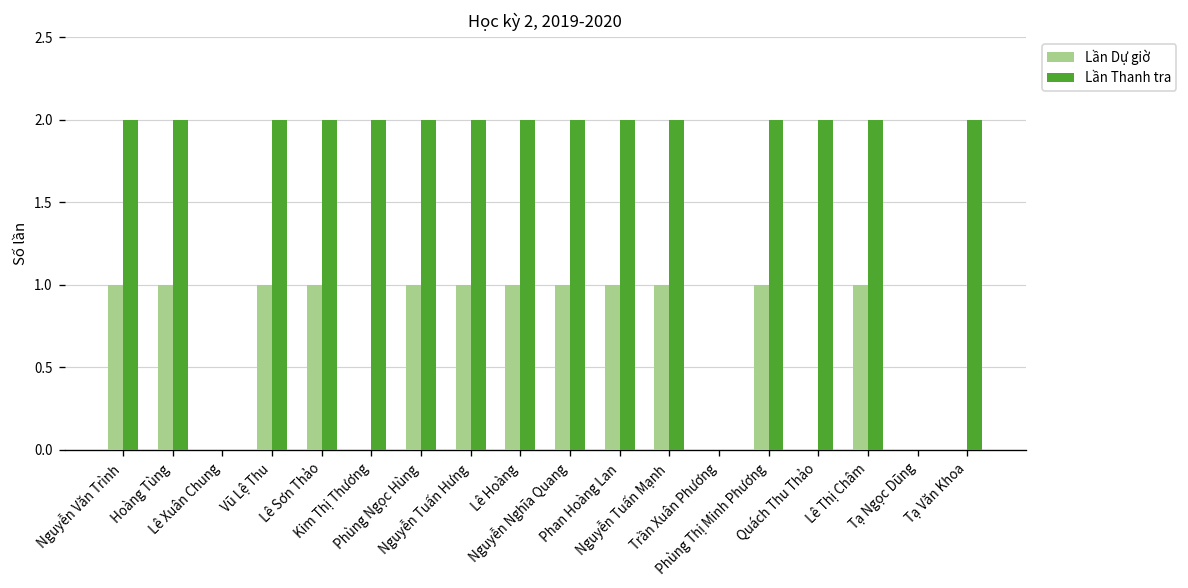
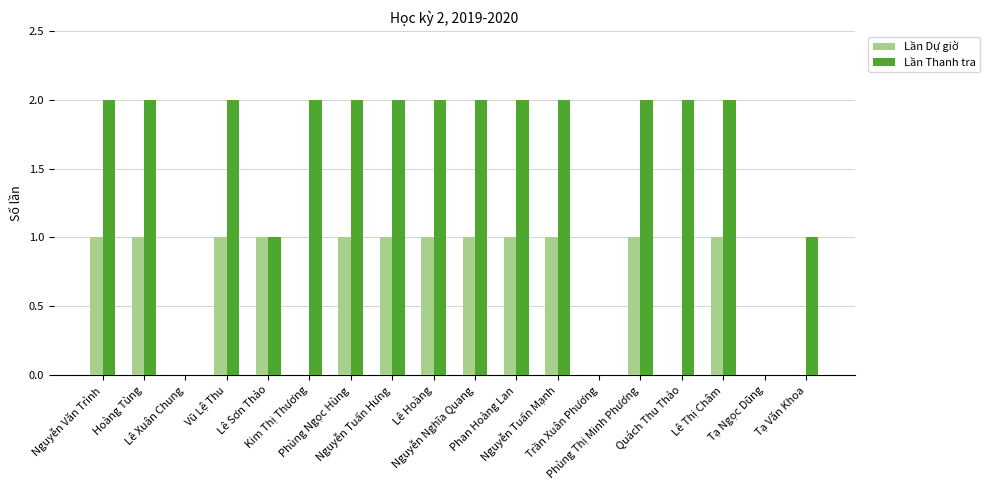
  {
    "Lần Dự giờ": {
      "Nguyễn Văn Trình": 1,
      "Hoàng Tùng": 1,
      "Lê Xuân Chung": 0,
      "Vũ Lệ Thu": 1,
      "Lê Sơn Thảo": 1,
      "Kim Thị Thương": 0,
      "Phùng Ngọc Hùng": 1,
      "Nguyễn Tuấn Hưng": 1,
      "Lê Hoàng": 1,
      "Nguyễn Nghĩa Quang": 1,
      "Phan Hoàng Lan": 1,
      "Nguyễn Tuấn Mạnh": 1,
      "Trần Xuân Phương": 0,
      "Phùng Thị Minh Phương": 1,
      "Quách Thu Thảo": 0,
      "Lê Thị Châm": 1,
      "Tạ Ngọc Dũng": 0,
      "Tạ Văn Khoa": 0
    },
    "Lần Thanh tra": {
      "Nguyễn Văn Trình": 2,
      "Hoàng Tùng": 2,
      "Lê Xuân Chung": 0,
      "Vũ Lệ Thu": 2,
-     "Lê Sơn Thảo": 2,
+     "Lê Sơn Thảo": 1,
      "Kim Thị Thương": 2,
      "Phùng Ngọc Hùng": 2,
      "Nguyễn Tuấn Hưng": 2,
      "Lê Hoàng": 2,
      "Nguyễn Nghĩa Quang": 2,
      "Phan Hoàng Lan": 2,
      "Nguyễn Tuấn Mạnh": 2,
      "Trần Xuân Phương": 0,
      "Phùng Thị Minh Phương": 2,
      "Quách Thu Thảo": 2,
      "Lê Thị Châm": 2,
      "Tạ Ngọc Dũng": 0,
-     "Tạ Văn Khoa": 2
+     "Tạ Văn Khoa": 1
    }
  }
